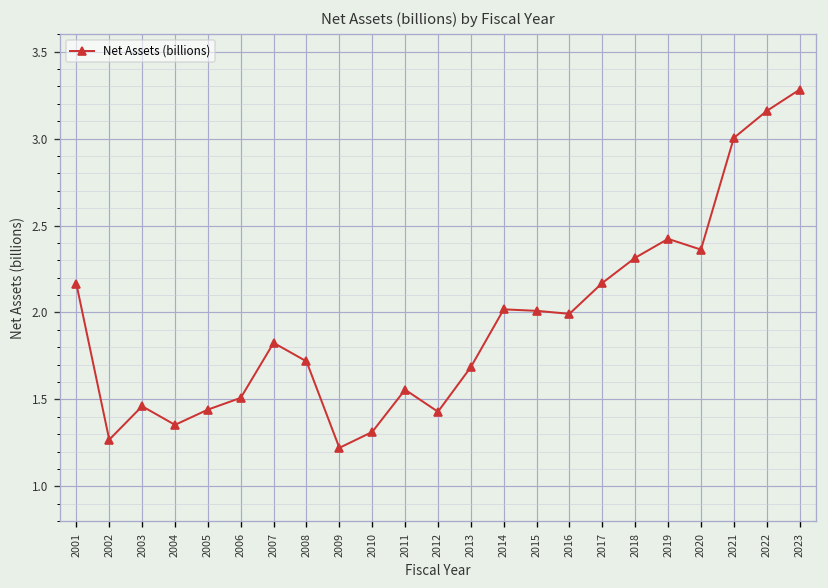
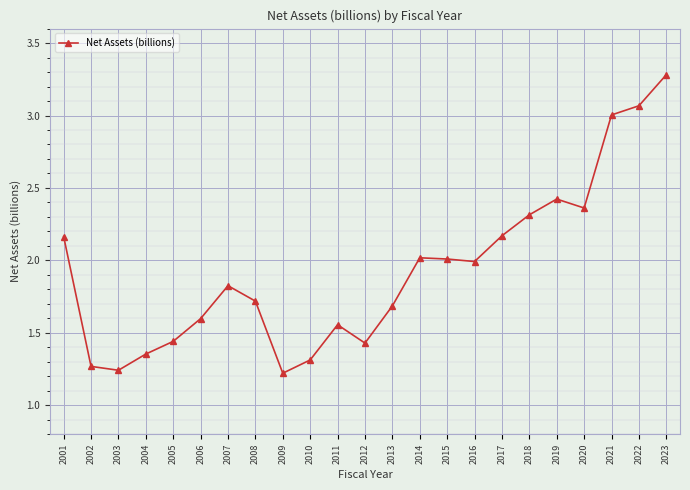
  {
    "2001": 2.16,
    "2002": 1.27,
-   "2003": 1.46,
+   "2003": 1.24,
    "2004": 1.35,
    "2005": 1.44,
-   "2006": 1.51,
+   "2006": 1.60,
    "2007": 1.83,
    "2008": 1.72,
    "2009": 1.22,
    "2010": 1.31,
    "2011": 1.56,
    "2012": 1.43,
    "2013": 1.69,
    "2014": 2.02,
    "2015": 2.01,
    "2016": 1.99,
    "2017": 2.17,
    "2018": 2.31,
    "2019": 2.42,
    "2020": 2.36,
    "2021": 3.00,
-   "2022": 3.16,
+   "2022": 3.07,
    "2023": 3.28
  }
